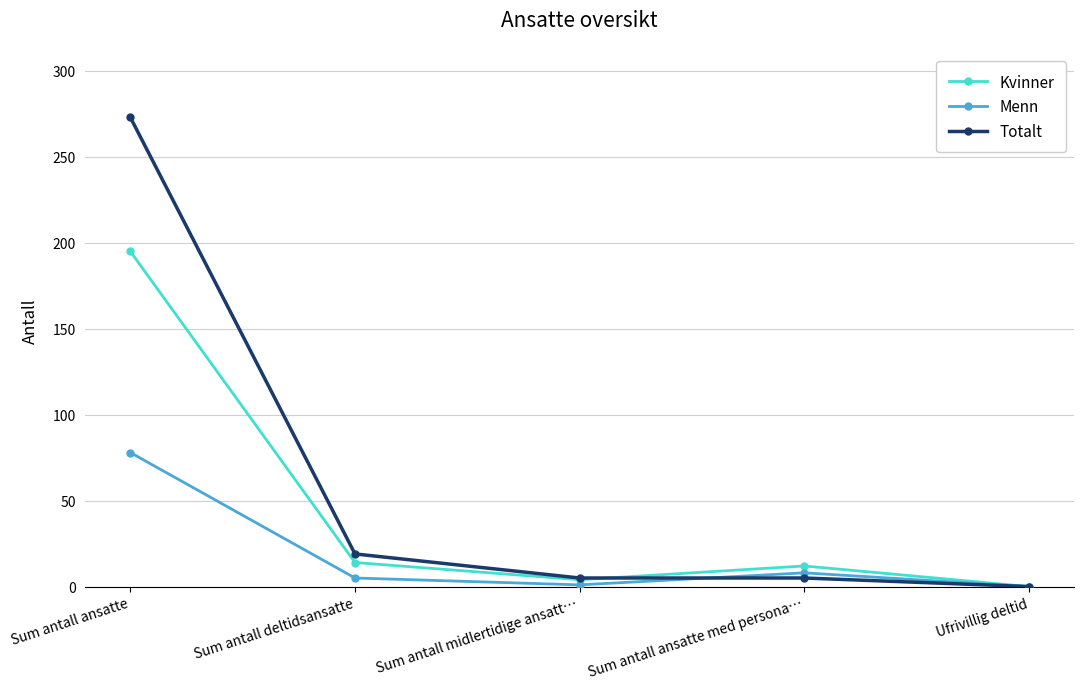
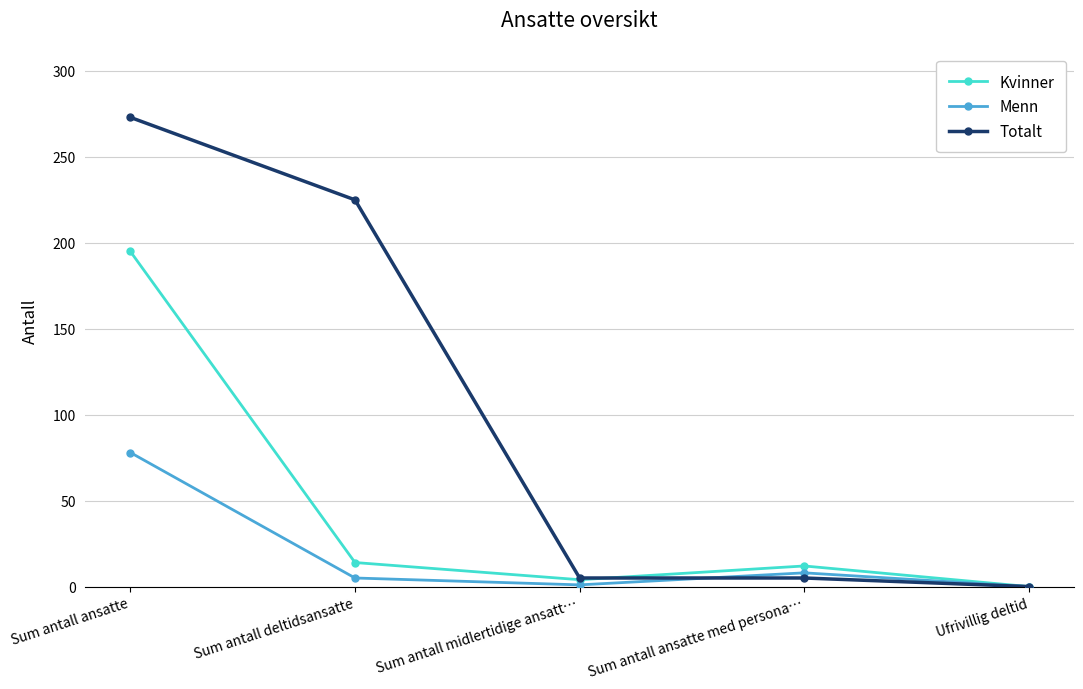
  {
    "Totalt": {
      "Sum antall ansatte": 273,
-     "Sum antall deltidsansatte": 19,
+     "Sum antall deltidsansatte": 225,
      "Sum antall ansatte med persona…": 5
    }
  }
